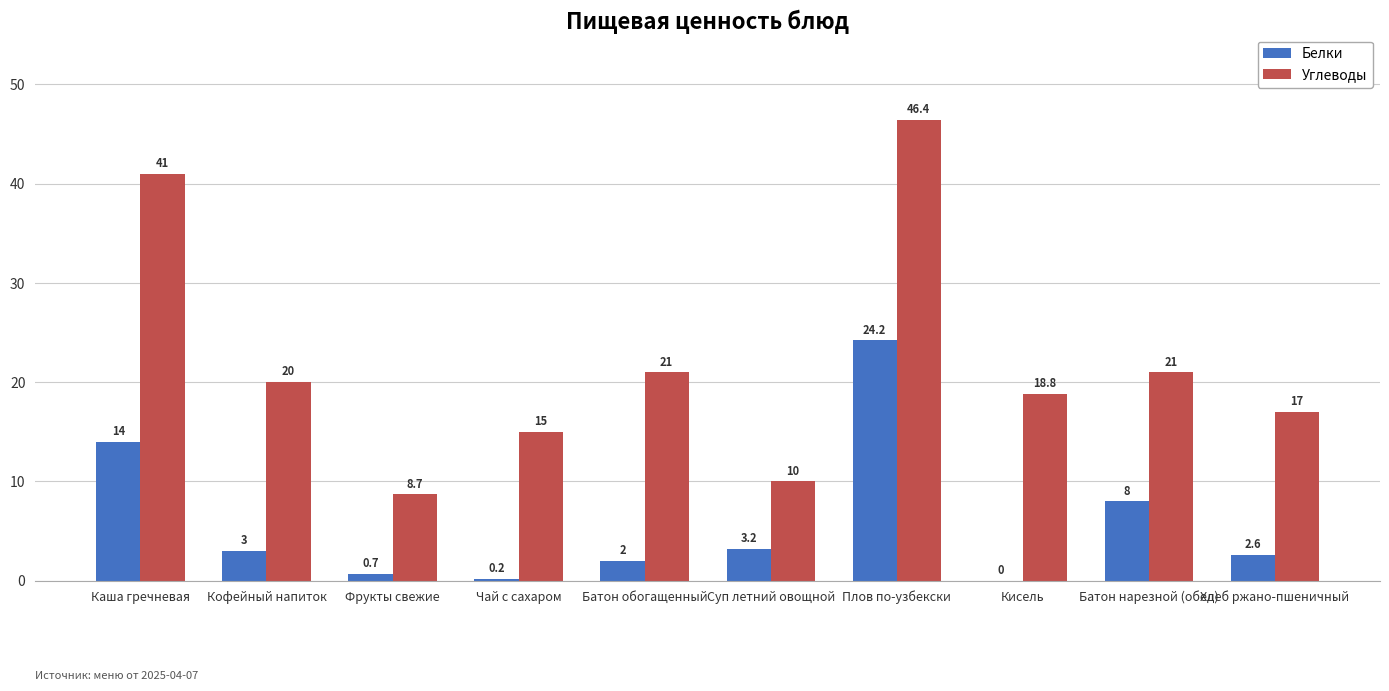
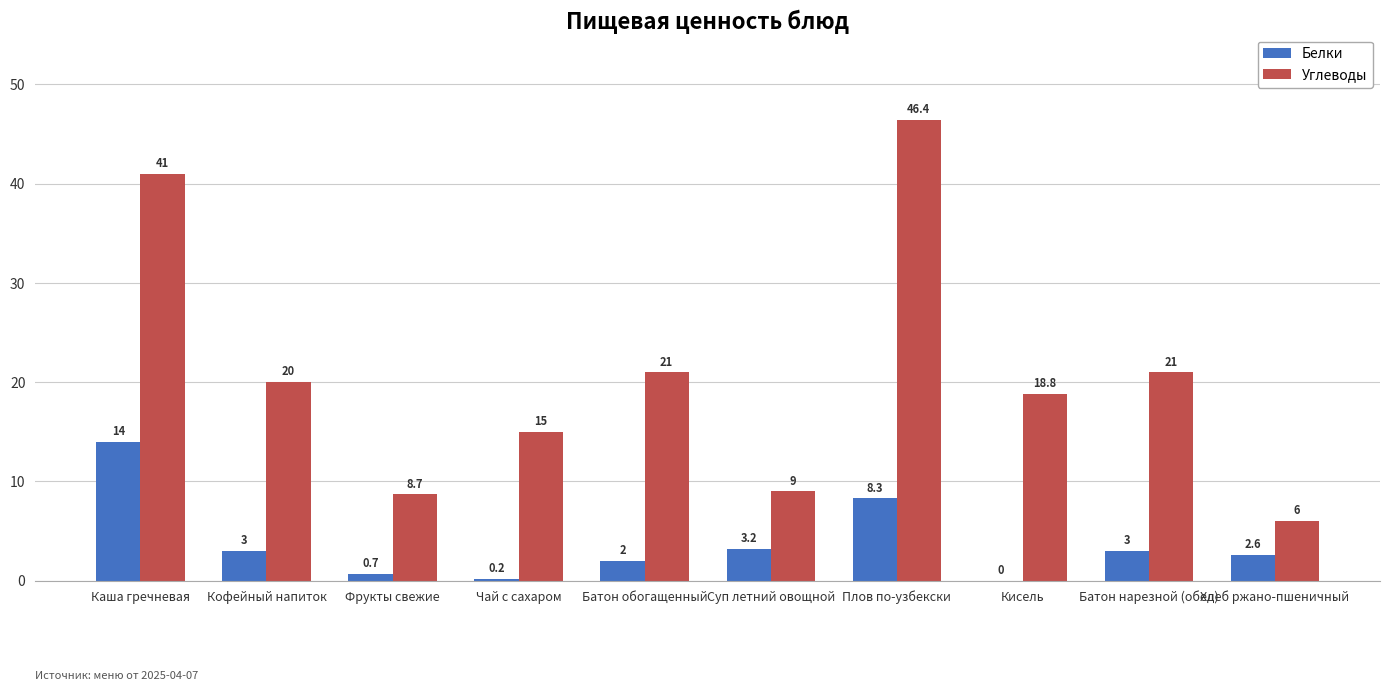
  {
    "Белки": {
      "Каша гречневая": 14,
      "Кофейный напиток": 3,
      "Фрукты свежие": 0.7,
      "Чай с сахаром": 0.2,
      "Батон обогащенный": 2,
      "Суп летний овощной": 3.2,
-     "Плов по-узбекски": 24.2,
+     "Плов по-узбекски": 8.3,
      "Кисель": 0,
-     "Батон нарезной (обед)": 8,
+     "Батон нарезной (обед)": 3,
      "Хлеб ржано-пшеничный": 2.6
    },
    "Углеводы": {
      "Каша гречневая": 41,
      "Кофейный напиток": 20,
      "Фрукты свежие": 8.7,
      "Чай с сахаром": 15,
      "Батон обогащенный": 21,
-     "Суп летний овощной": 10,
+     "Суп летний овощной": 9,
      "Плов по-узбекски": 46.4,
      "Кисель": 18.8,
      "Батон нарезной (обед)": 21,
-     "Хлеб ржано-пшеничный": 17
+     "Хлеб ржано-пшеничный": 6
    }
  }
